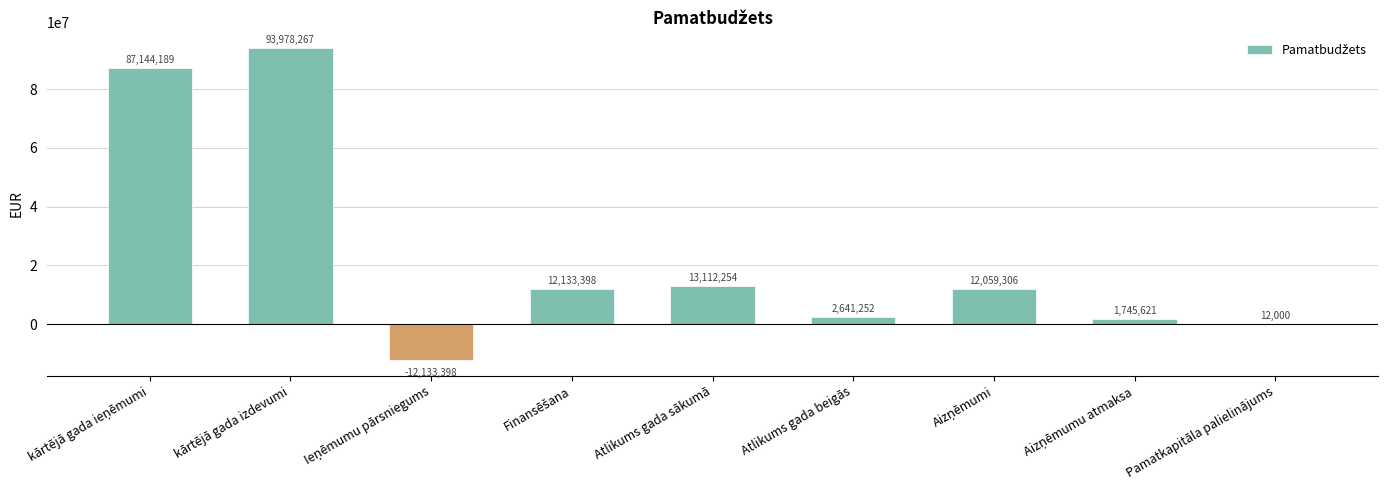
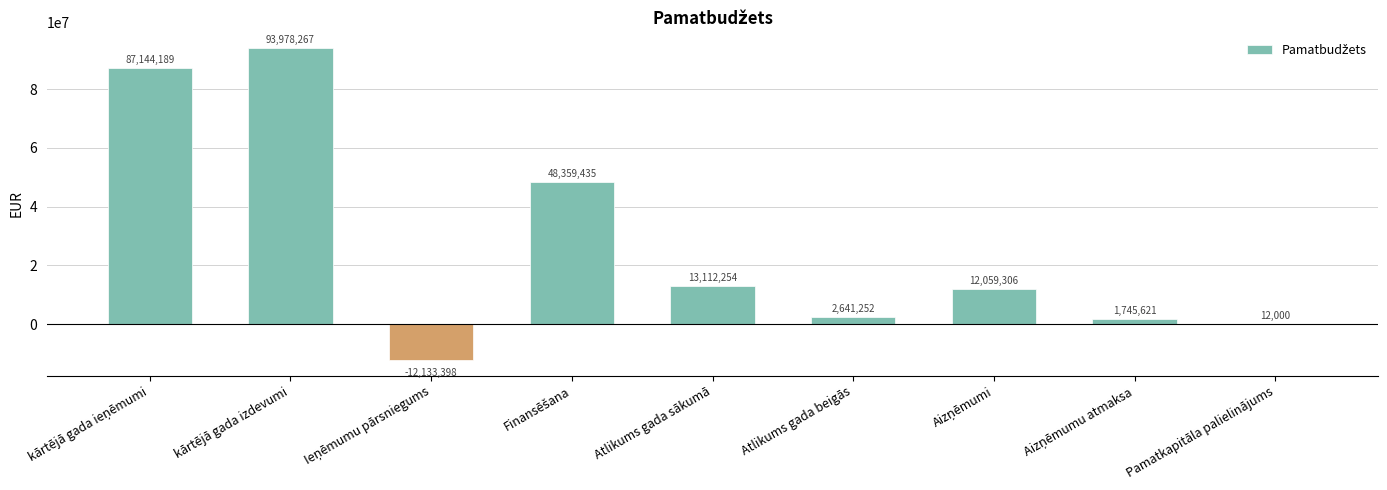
  {
    "kārtējā gada ieņēmumi": "87,144,189",
    "kārtējā gada izdevumi": "93,978,267",
    "Ieņēmumu pārsniegums": "-12,133,398",
-   "Finansēšana": "12,133,398",
+   "Finansēšana": "48,359,435",
    "Atlikums gada sākumā": "13,112,254",
    "Atlikums gada beigās": "2,641,252",
    "Aizņēmumi": "12,059,306",
    "Aizņēmumu atmaksa": "1,745,621",
    "Pamatkapitāla palielinājums": "12,000"
  }
